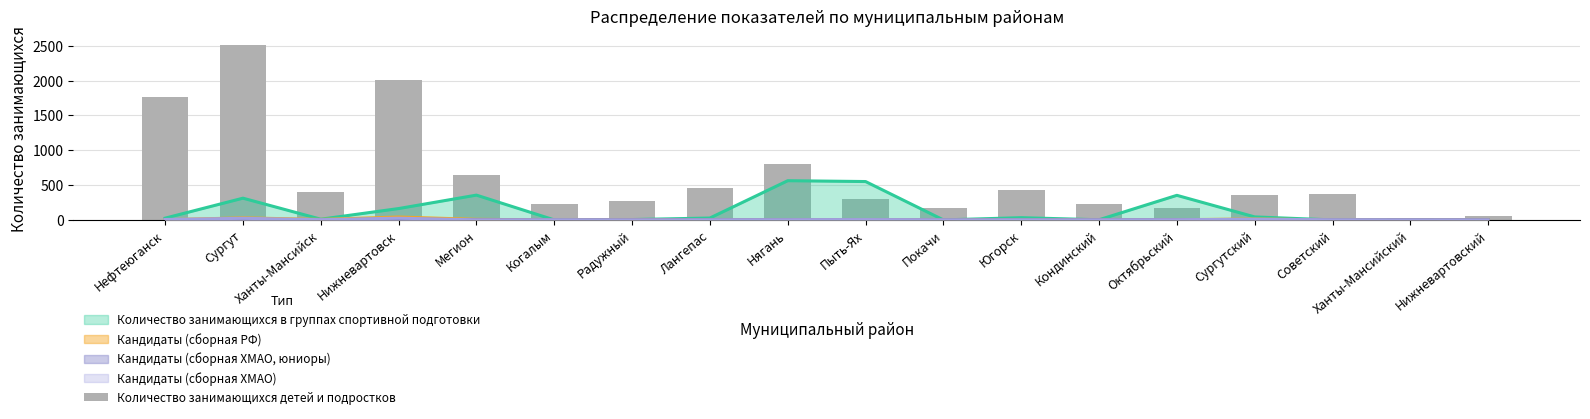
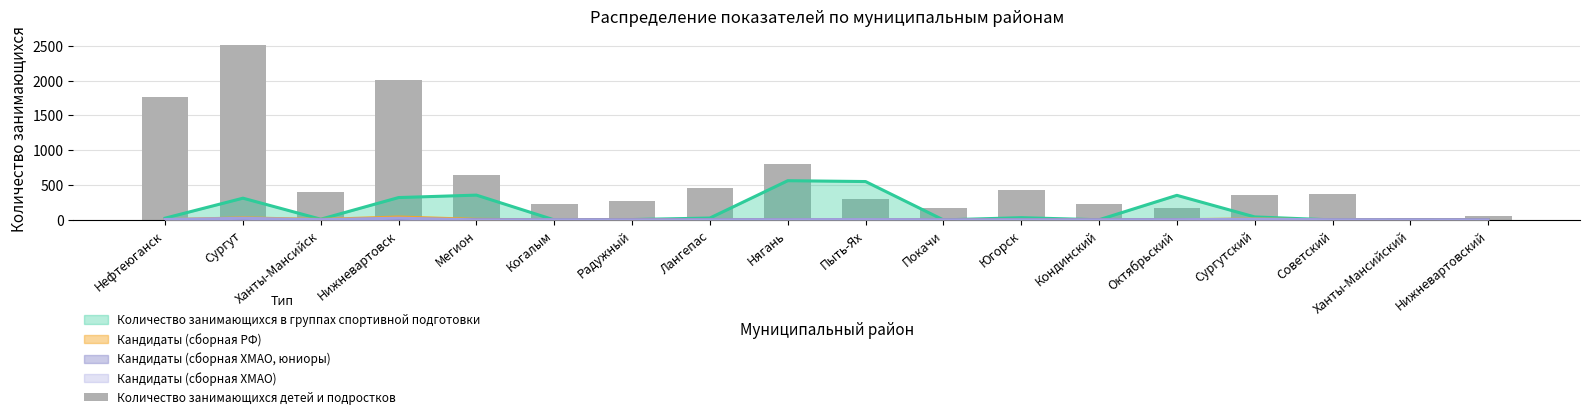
  {
    "Количество занимающихся в группах спортивной подготовки": {
      "Сургут": 300,
-     "Нижневартовск": 200,
+     "Нижневартовск": 300,
      "Мегион": 400,
      "Нягань": 600,
      "Пыть-Ях": 600,
      "Октябрьский": 400
    }
  }
